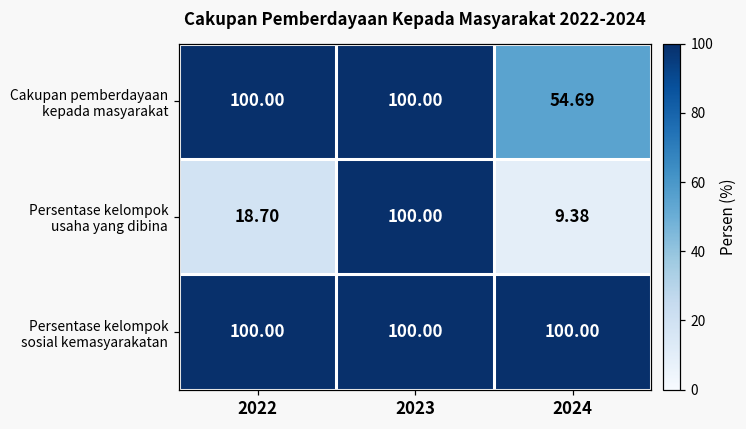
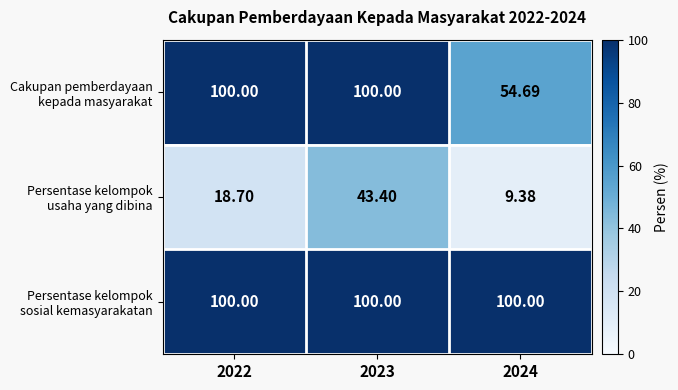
  {
    "Cakupan pemberdayaan kepada masyarakat": {
      "2022": 100.00,
      "2023": 100.00,
      "2024": 54.69
    },
    "Persentase kelompok usaha yang dibina": {
      "2022": 18.70,
-     "2023": 100.00,
+     "2023": 43.40,
      "2024": 9.38
    },
    "Persentase kelompok sosial kemasyarakatan": {
      "2022": 100.00,
      "2023": 100.00,
      "2024": 100.00
    }
  }
